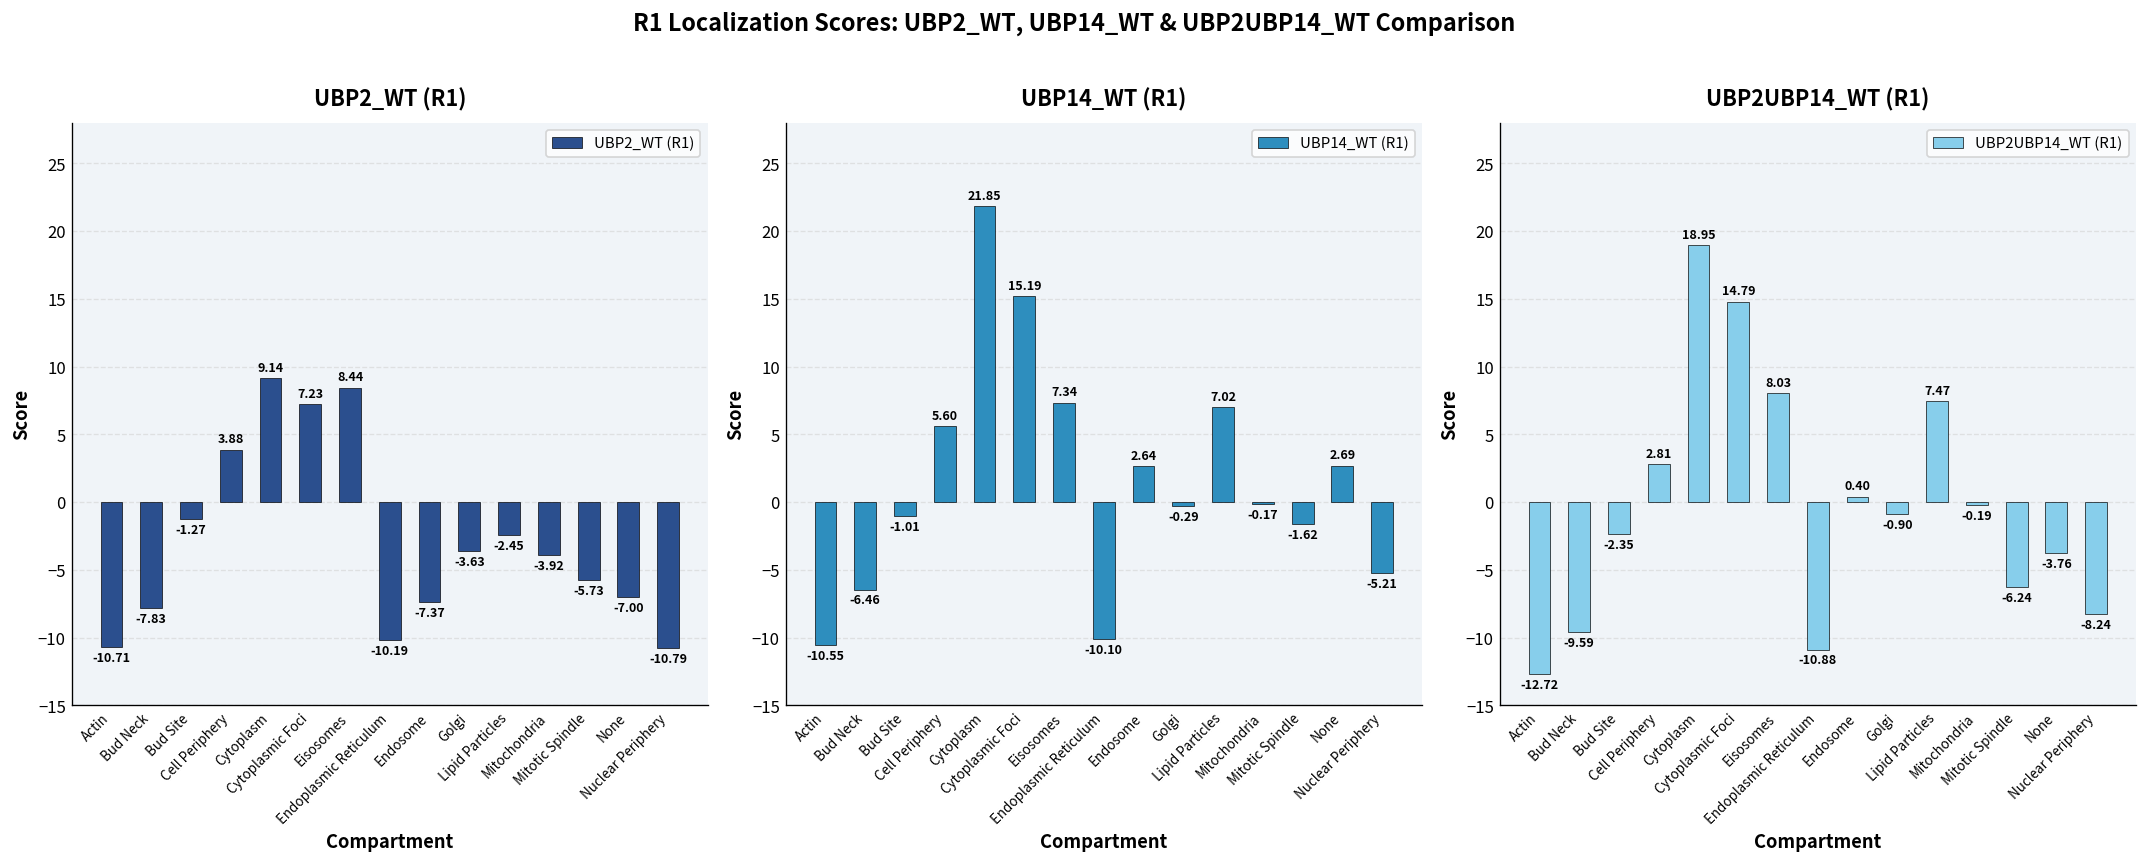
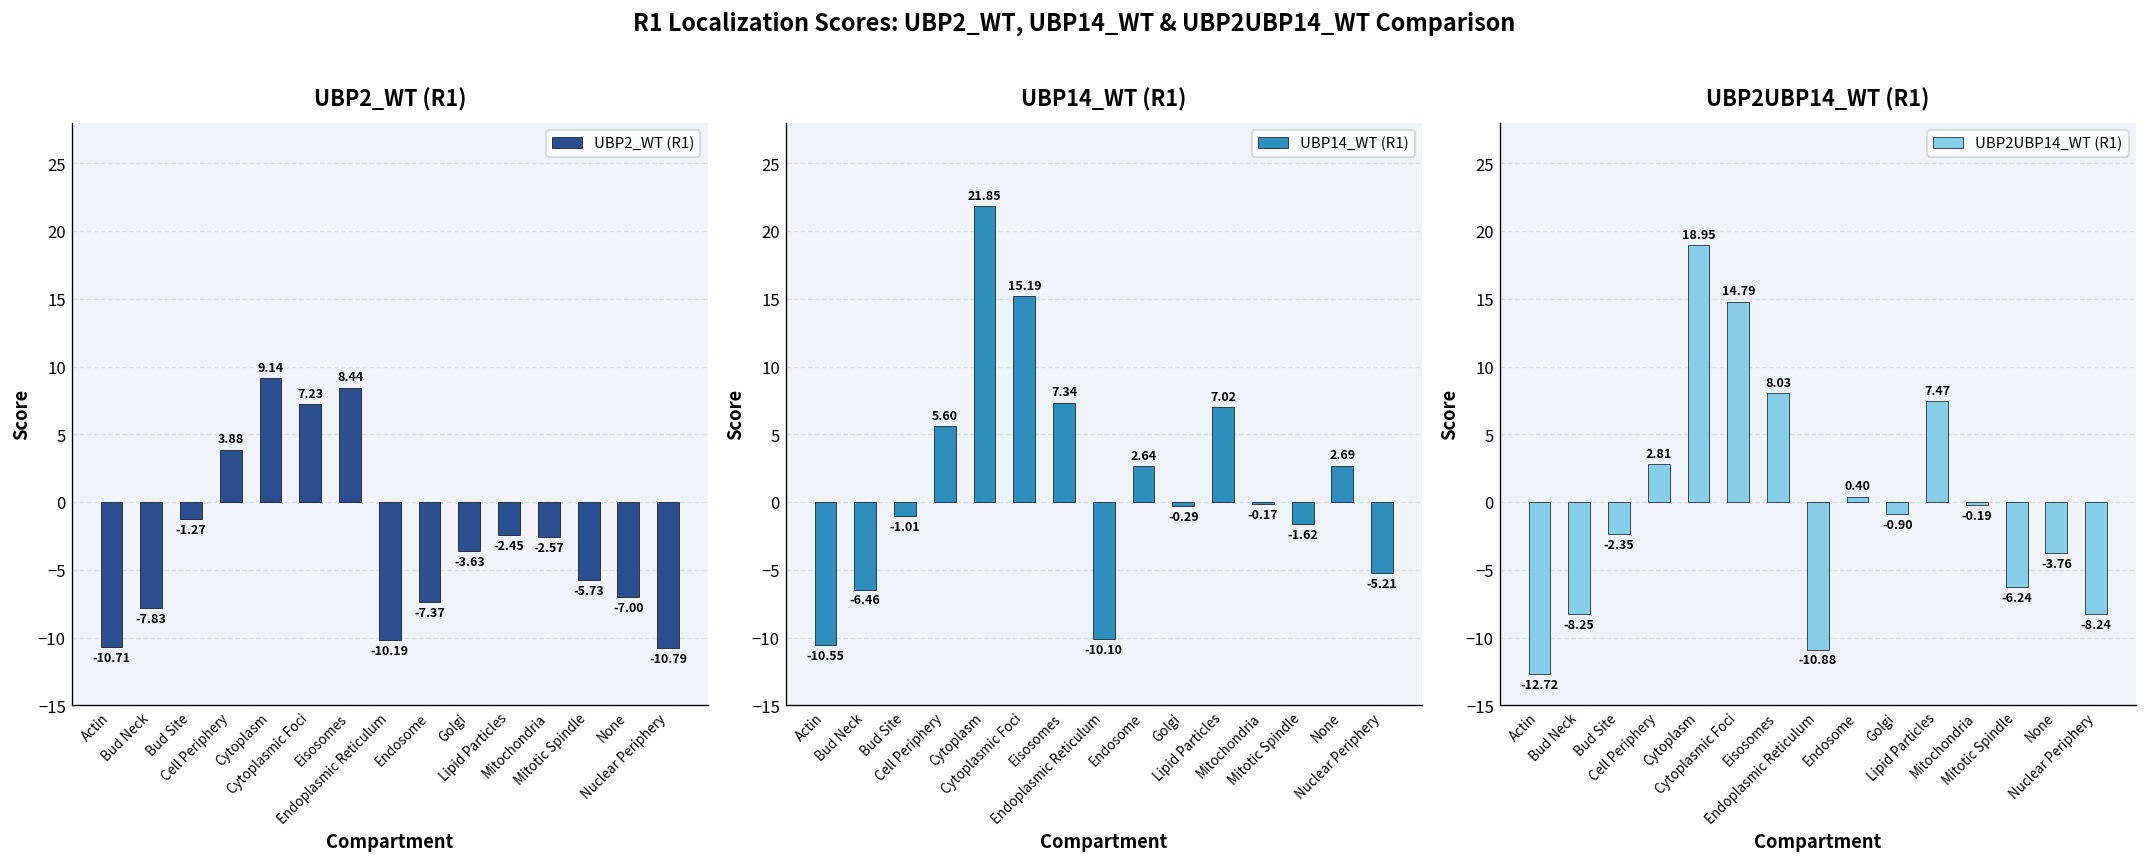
  {
    "UBP2_WT (R1)": {
      "Actin": -10.71,
      "Bud Neck": -7.83,
      "Bud Site": -1.27,
      "Cell Periphery": 3.88,
      "Cytoplasm": 9.14,
      "Cytoplasmic Foci": 7.23,
      "Eisosomes": 8.44,
      "Endoplasmic Reticulum": -10.19,
      "Endosome": -7.37,
      "Golgi": -3.63,
      "Lipid Particles": -2.45,
-     "Mitochondria": -3.92,
+     "Mitochondria": -2.57,
      "Mitotic Spindle": -5.73,
      "None": -7.00,
      "Nuclear Periphery": -10.79
    },
    "UBP14_WT (R1)": {
      "Actin": -10.55,
      "Bud Neck": -6.46,
      "Bud Site": -1.01,
      "Cell Periphery": 5.60,
      "Cytoplasm": 21.85,
      "Cytoplasmic Foci": 15.19,
      "Eisosomes": 7.34,
      "Endoplasmic Reticulum": -10.10,
      "Endosome": 2.64,
      "Golgi": -0.29,
      "Lipid Particles": 7.02,
      "Mitochondria": -0.17,
      "Mitotic Spindle": -1.62,
      "None": 2.69,
      "Nuclear Periphery": -5.21
    },
    "UBP2UBP14_WT (R1)": {
      "Actin": -12.72,
-     "Bud Neck": -9.59,
+     "Bud Neck": -8.25,
      "Bud Site": -2.35,
      "Cell Periphery": 2.81,
      "Cytoplasm": 18.95,
      "Cytoplasmic Foci": 14.79,
      "Eisosomes": 8.03,
      "Endoplasmic Reticulum": -10.88,
      "Endosome": 0.40,
      "Golgi": -0.90,
      "Lipid Particles": 7.47,
      "Mitochondria": -0.19,
      "Mitotic Spindle": -6.24,
      "None": -3.76,
      "Nuclear Periphery": -8.24
    }
  }
